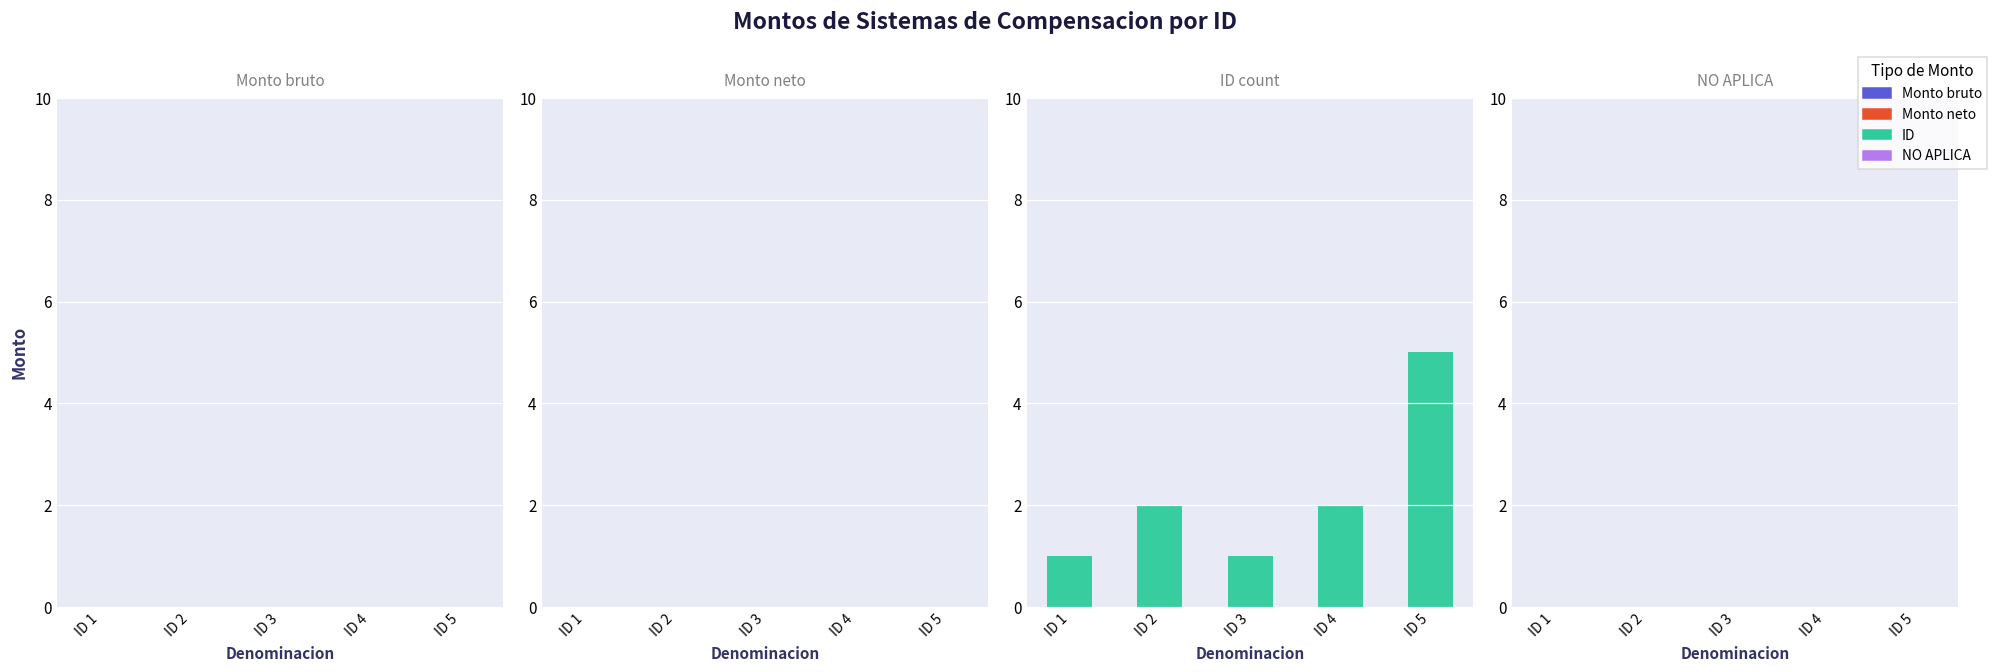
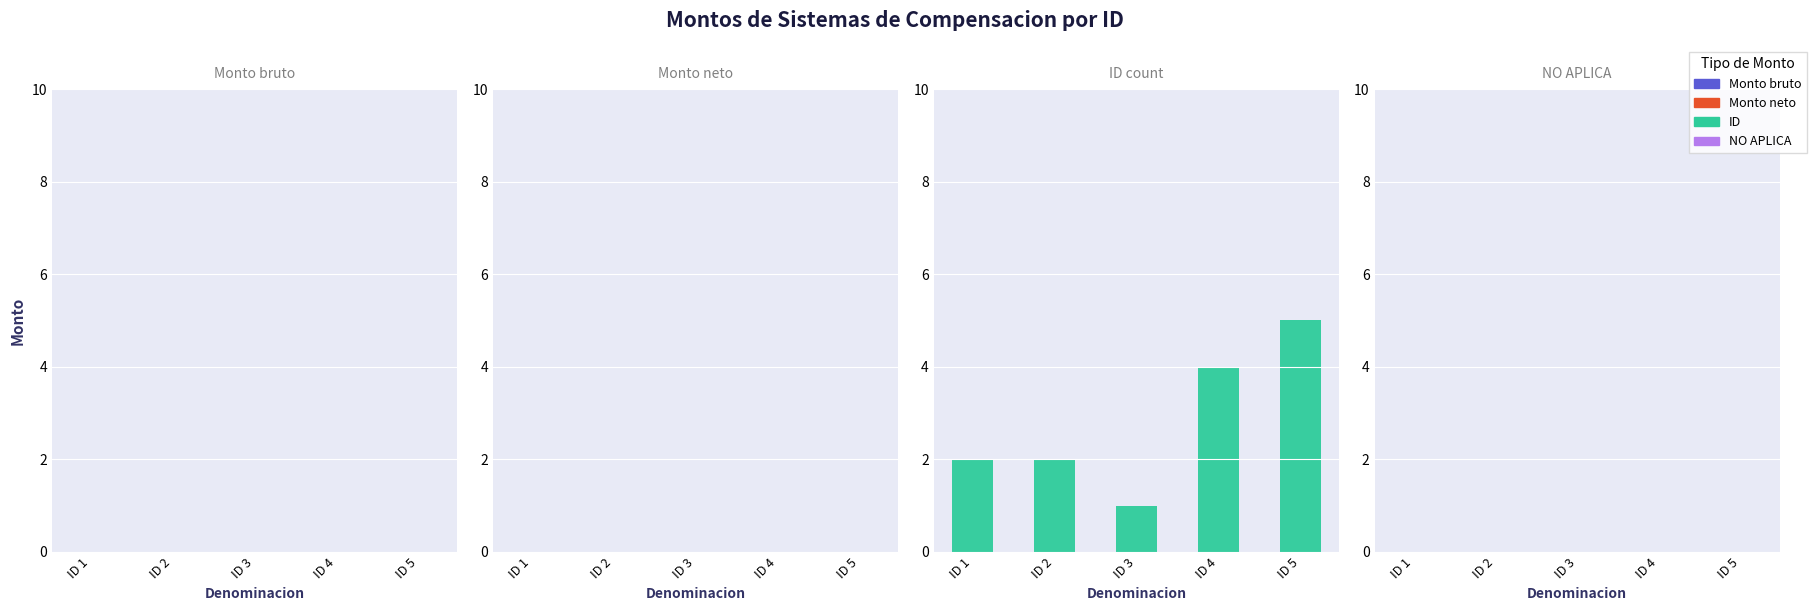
  {
    "Monto bruto": {
      "ID 1": 0.0,
      "ID 2": 0.0,
      "ID 3": 0.0,
      "ID 4": 0.0,
      "ID 5": 0.0
    },
    "Monto neto": {
      "ID 1": 0.0,
      "ID 2": 0.0,
      "ID 3": 0.0,
      "ID 4": 0.0,
      "ID 5": 0.0
    },
    "ID count": {
-     "ID 1": 1,
+     "ID 1": 2,
      "ID 2": 2,
      "ID 3": 1,
-     "ID 4": 2,
+     "ID 4": 4,
      "ID 5": 5
    },
    "NO APLICA": {
      "ID 1": 0.0,
      "ID 2": 0.0,
      "ID 3": 0.0,
      "ID 4": 0.0,
      "ID 5": 0.0
    }
  }
